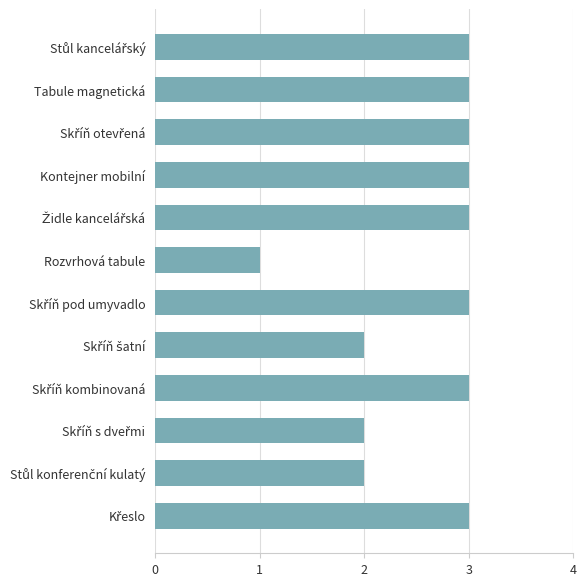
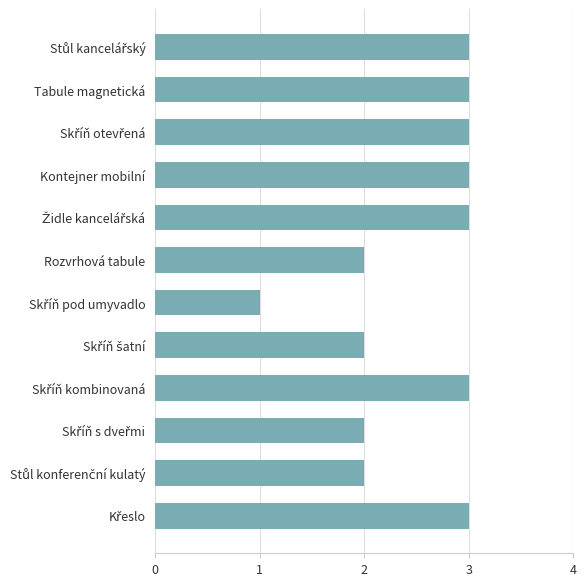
  {
    "Stůl kancelářský": 3,
    "Tabule magnetická": 3,
    "Skříň otevřená": 3,
    "Kontejner mobilní": 3,
    "Židle kancelářská": 3,
-   "Rozvrhová tabule": 1,
-   "Skříň pod umyvadlo": 3,
+   "Rozvrhová tabule": 2,
+   "Skříň pod umyvadlo": 1,
    "Skříň šatní": 2,
    "Skříň kombinovaná": 3,
    "Skříň s dveřmi": 2,
    "Stůl konferenční kulatý": 2,
    "Křeslo": 3
  }
